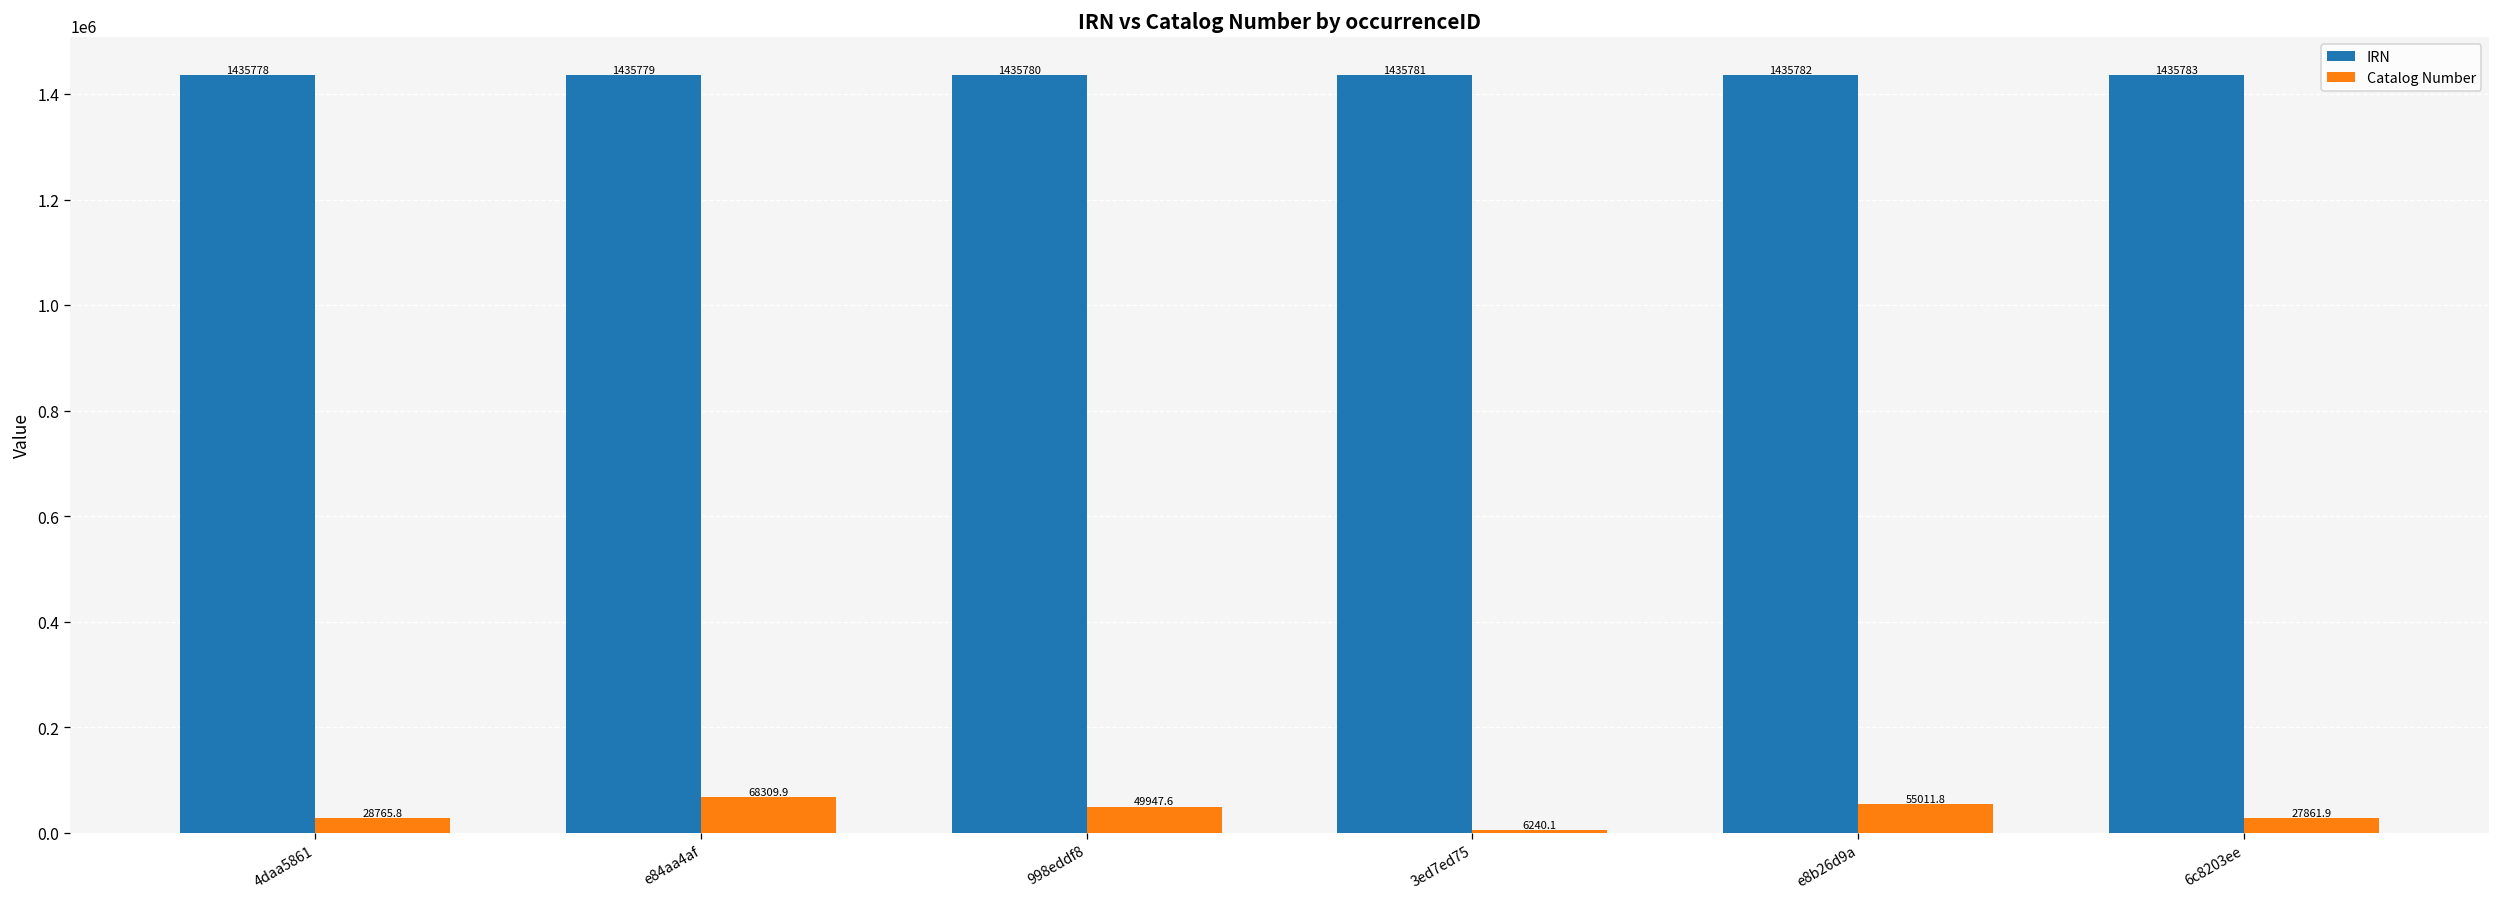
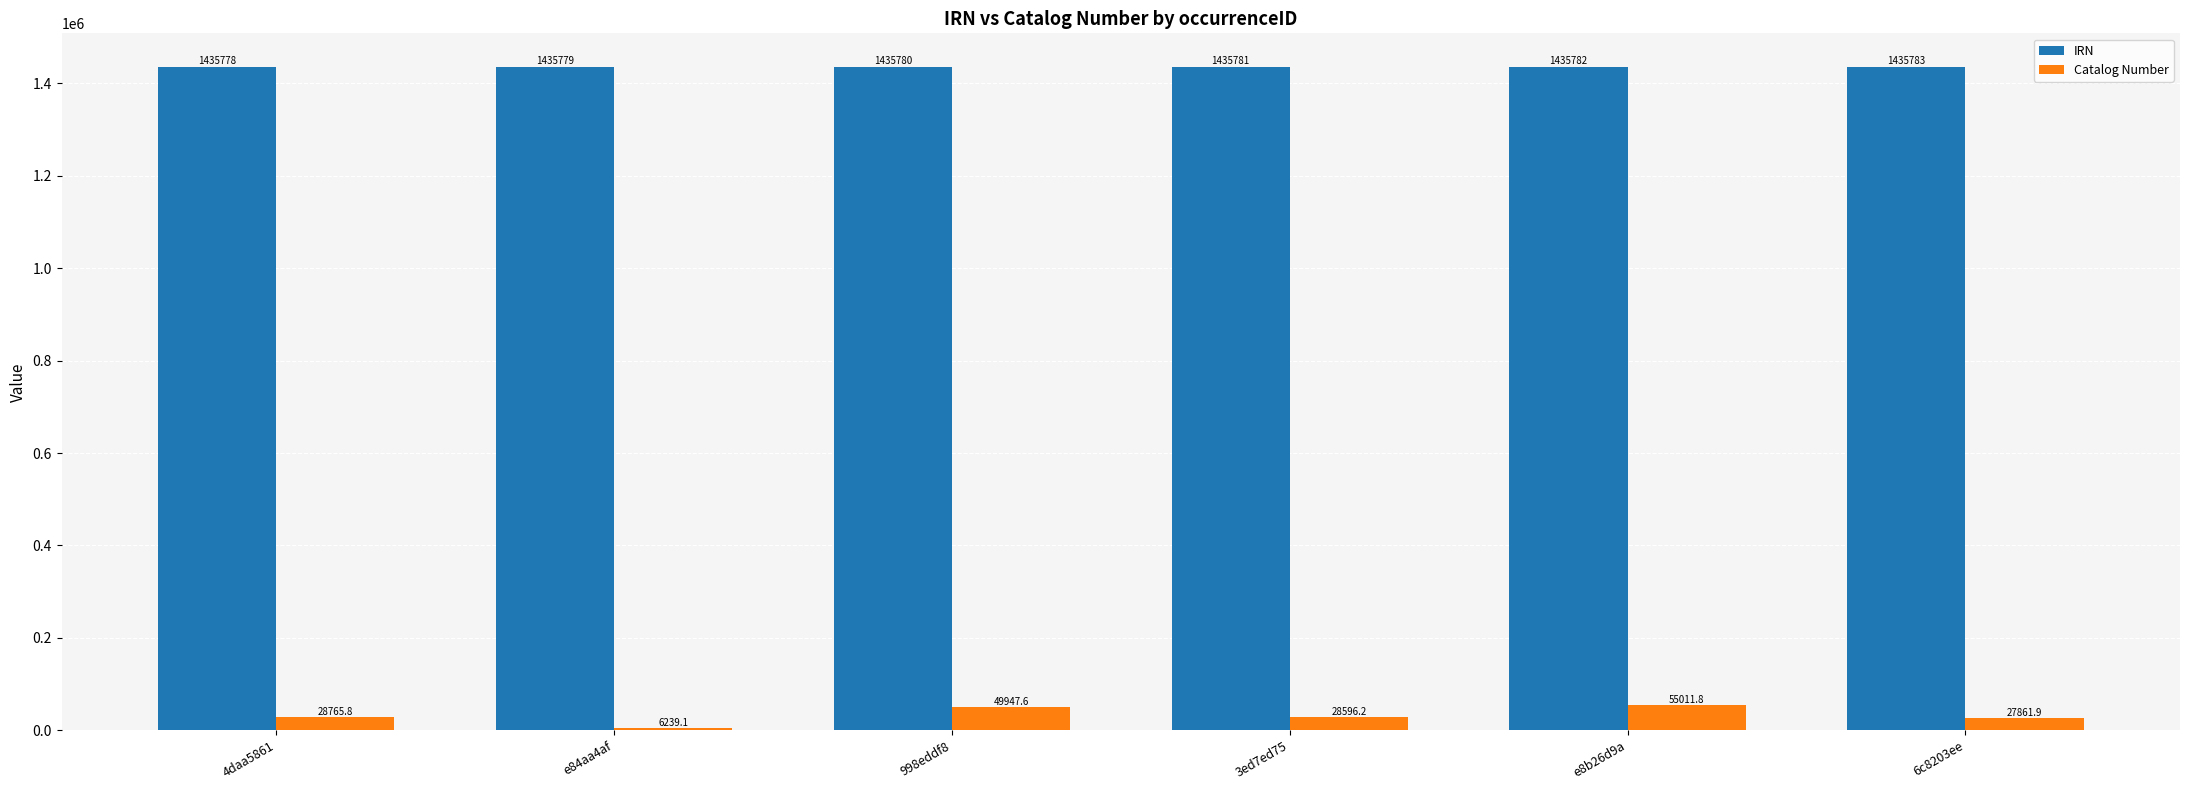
  {
    "IRN": {
      "4daa5861": 1435778,
      "e84aa4af": 1435779,
      "998eddf8": 1435780,
      "3ed7ed75": 1435781,
      "e8b26d9a": 1435782,
      "6c8203ee": 1435783
    },
    "Catalog Number": {
      "4daa5861": 28765.8,
-     "e84aa4af": 68309.9,
+     "e84aa4af": 6239.1,
      "998eddf8": 49947.6,
-     "3ed7ed75": 6240.1,
+     "3ed7ed75": 28596.2,
      "e8b26d9a": 55011.8,
      "6c8203ee": 27861.9
    }
  }
